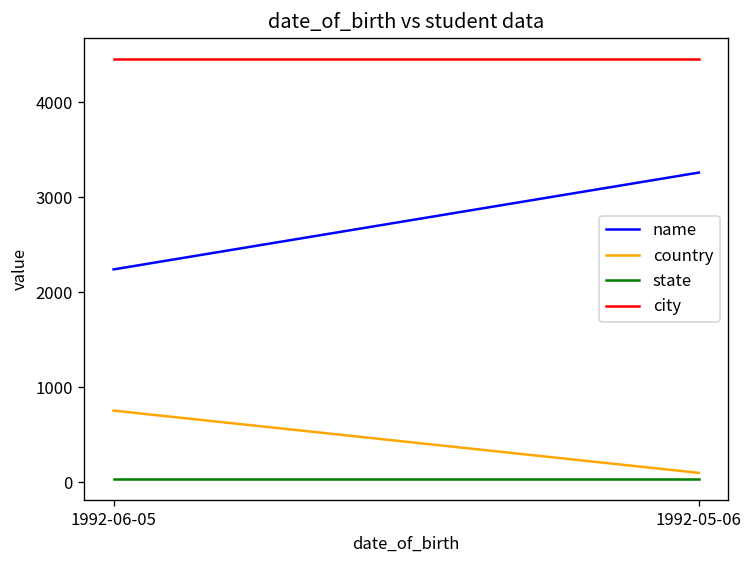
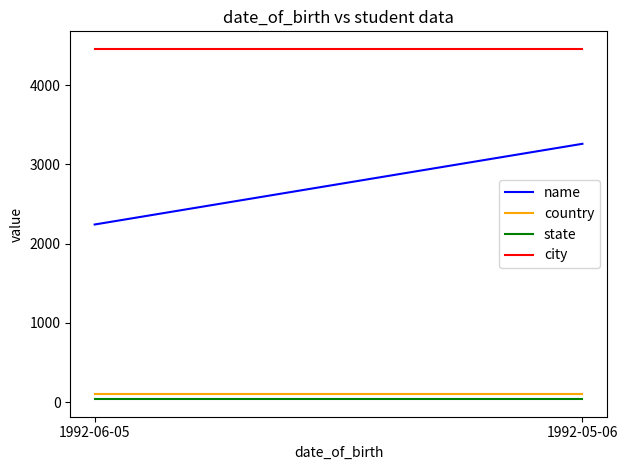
  {
    "name": {
      "1992-06-05": 2200,
      "1992-05-06": 3300
    },
    "country": {
-     "1992-06-05": 800,
+     "1992-06-05": 100,
      "1992-05-06": 100
    },
    "state": {
      "1992-06-05": 0,
      "1992-05-06": 0
    },
    "city": {
      "1992-06-05": 4500,
      "1992-05-06": 4500
    }
  }
